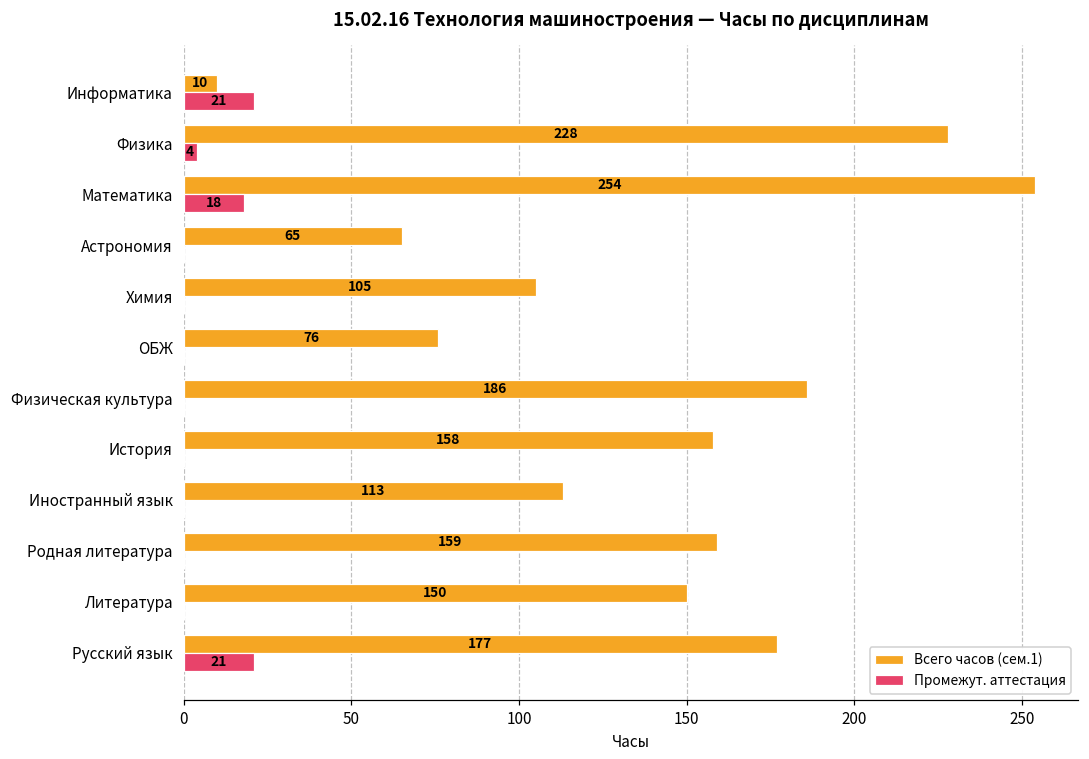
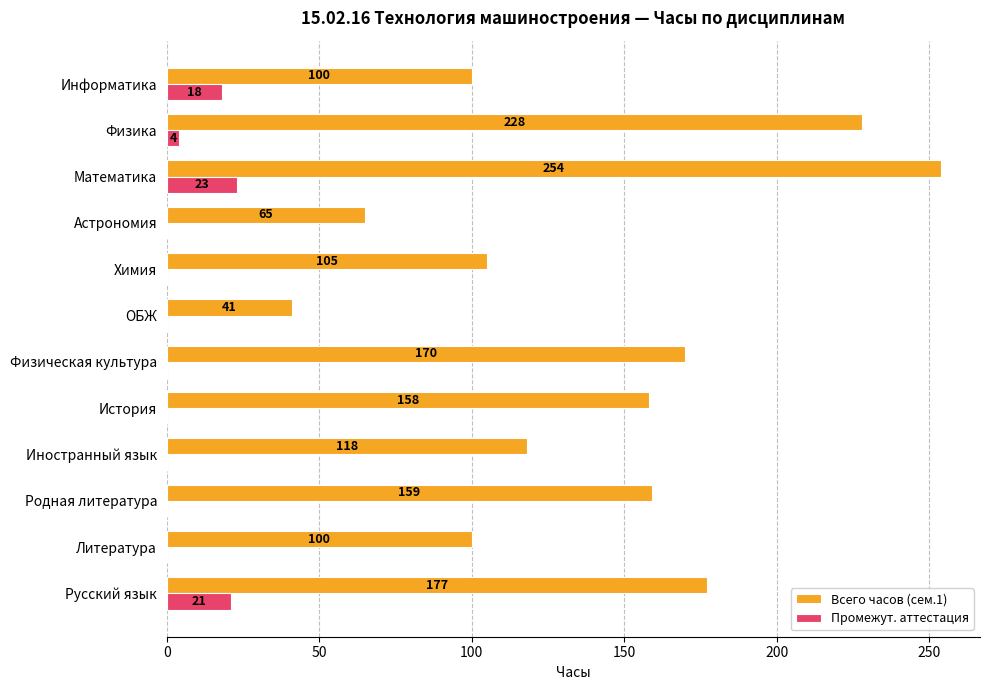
  {
    "Всего часов (сем.1)": {
-     "Информатика": 10,
+     "Информатика": 100,
      "Физика": 228,
      "Математика": 254,
      "Астрономия": 65,
      "Химия": 105,
-     "ОБЖ": 76,
-     "Физическая культура": 186,
+     "ОБЖ": 41,
+     "Физическая культура": 170,
      "История": 158,
-     "Иностранный язык": 113,
+     "Иностранный язык": 118,
      "Родная литература": 159,
-     "Литература": 150,
+     "Литература": 100,
      "Русский язык": 177
    },
    "Промежут. аттестация": {
-     "Информатика": 21,
+     "Информатика": 18,
      "Физика": 4,
-     "Математика": 18,
+     "Математика": 23,
      "Русский язык": 21
    }
  }
